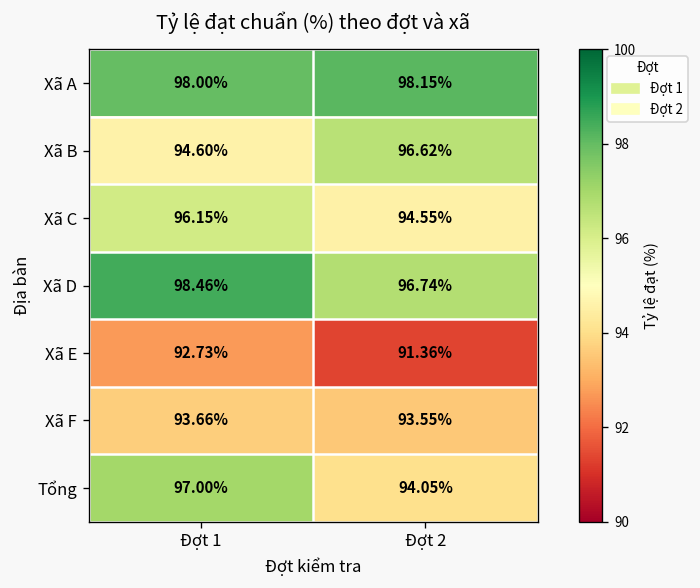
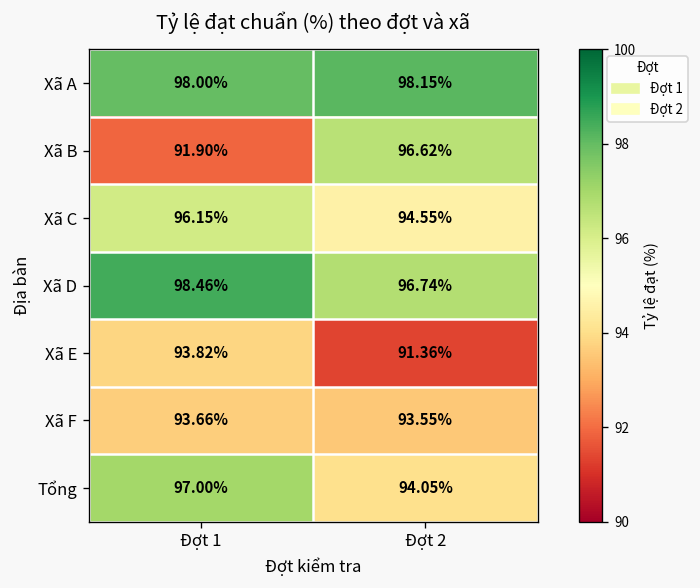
  {
    "Xã A": {
      "Đợt 1": "98.00%",
      "Đợt 2": "98.15%"
    },
    "Xã B": {
-     "Đợt 1": "94.60%",
+     "Đợt 1": "91.90%",
      "Đợt 2": "96.62%"
    },
    "Xã C": {
      "Đợt 1": "96.15%",
      "Đợt 2": "94.55%"
    },
    "Xã D": {
      "Đợt 1": "98.46%",
      "Đợt 2": "96.74%"
    },
    "Xã E": {
-     "Đợt 1": "92.73%",
+     "Đợt 1": "93.82%",
      "Đợt 2": "91.36%"
    },
    "Xã F": {
      "Đợt 1": "93.66%",
      "Đợt 2": "93.55%"
    },
    "Tổng": {
      "Đợt 1": "97.00%",
      "Đợt 2": "94.05%"
    }
  }
